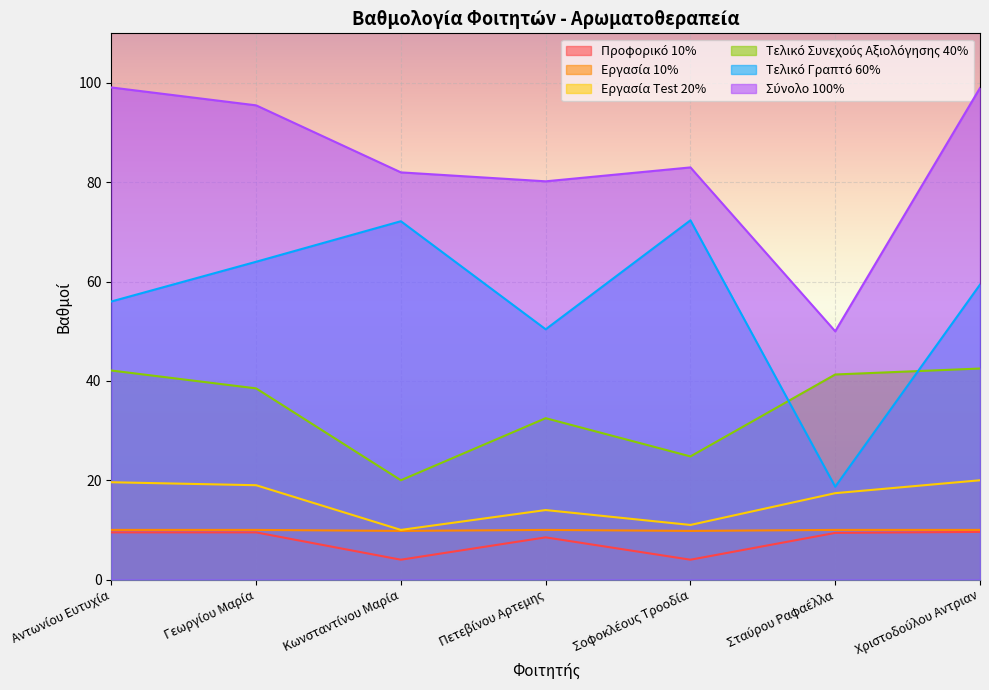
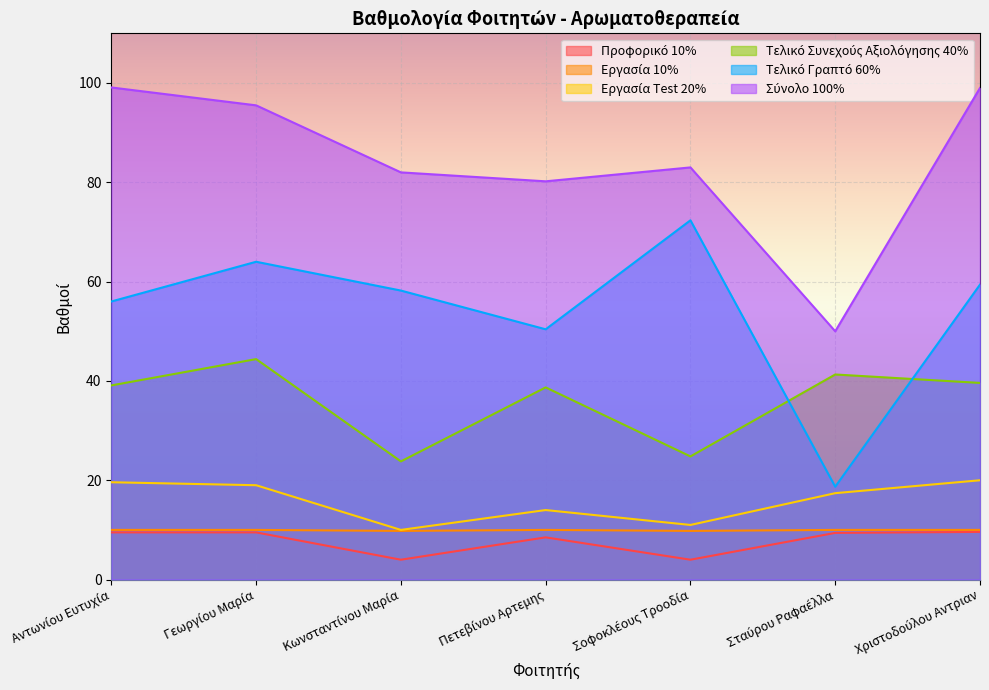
  {
    "Προφορικό 10%": {
      "Κωνσταντίνου Μαρία": 4,
      "Πετεβίνου Αρτεμης": 9,
      "Σοφοκλέους Τροοδία": 4,
      "Σταύρου Ραφαέλλα": 9
    },
    "Τελικό Συνεχούς Αξιολόγησης 40%": {
-     "Αντωνίου Ευτυχία": 42,
-     "Γεωργίου Μαρία": 39,
-     "Κωνσταντίνου Μαρία": 20,
-     "Πετεβίνου Αρτεμης": 33,
+     "Αντωνίου Ευτυχία": 39,
+     "Γεωργίου Μαρία": 44,
+     "Κωνσταντίνου Μαρία": 24,
+     "Πετεβίνου Αρτεμης": 39,
      "Σοφοκλέους Τροοδία": 25,
      "Σταύρου Ραφαέλλα": 41,
-     "Χριστοδούλου Αντριαν": 43
+     "Χριστοδούλου Αντριαν": 40
    },
    "Τελικό Γραπτό 60%": {
      "Αντωνίου Ευτυχία": 56,
      "Γεωργίου Μαρία": 64,
-     "Κωνσταντίνου Μαρία": 72,
+     "Κωνσταντίνου Μαρία": 58,
      "Πετεβίνου Αρτεμης": 50,
      "Σοφοκλέους Τροοδία": 72,
      "Σταύρου Ραφαέλλα": 19,
      "Χριστοδούλου Αντριαν": 59
    },
    "Σύνολο 100%": {
      "Αντωνίου Ευτυχία": 99,
      "Γεωργίου Μαρία": 96,
      "Κωνσταντίνου Μαρία": 82,
      "Πετεβίνου Αρτεμης": 80,
      "Σοφοκλέους Τροοδία": 83,
      "Σταύρου Ραφαέλλα": 50,
      "Χριστοδούλου Αντριαν": 99
    }
  }
